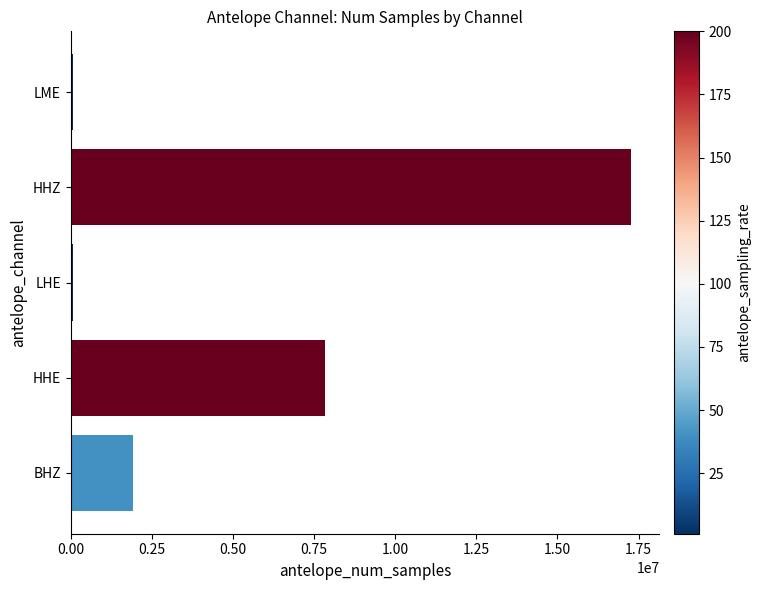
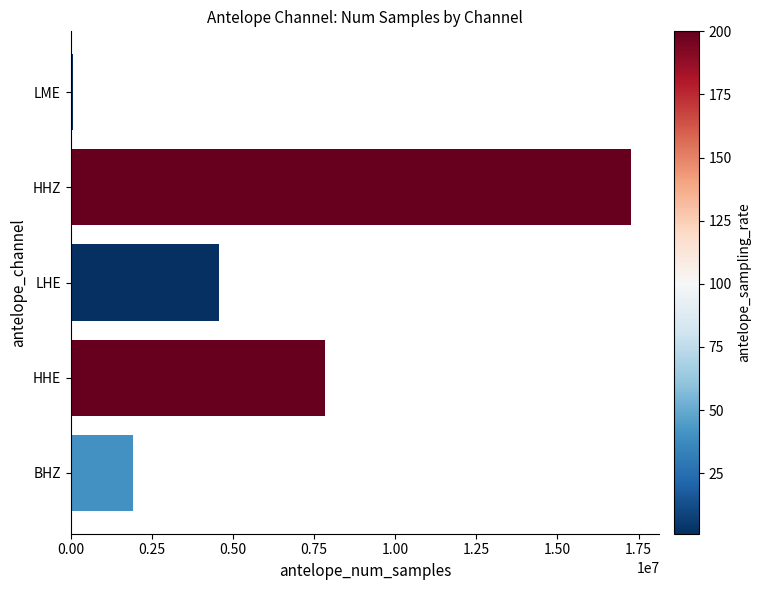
  {
    "LME": 100000,
    "HHZ": 17300000,
-   "LHE": 100000,
+   "LHE": 4600000,
    "HHE": 7800000,
    "BHZ": 1900000
  }
